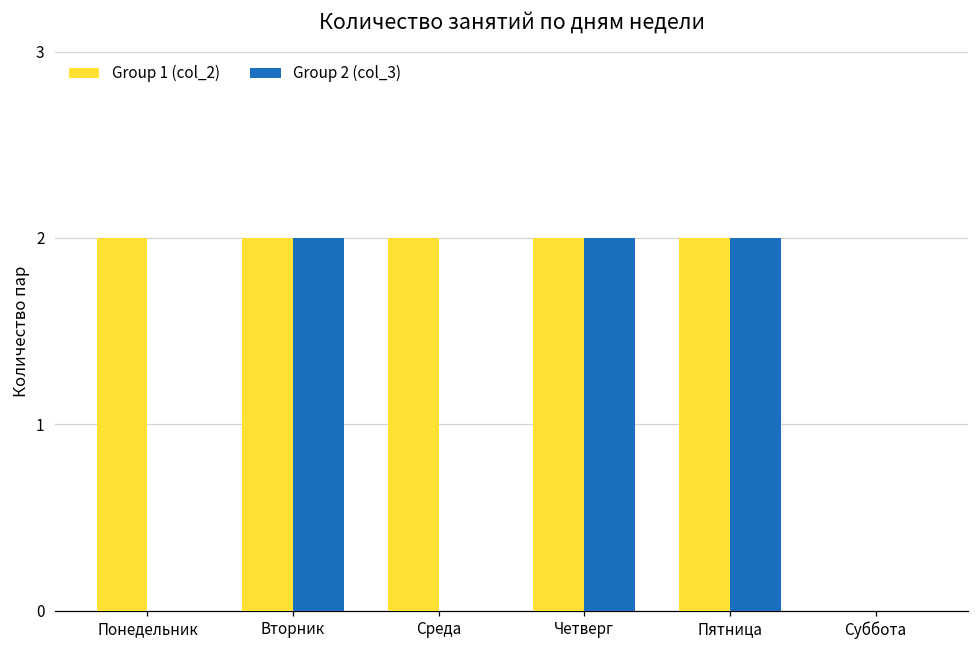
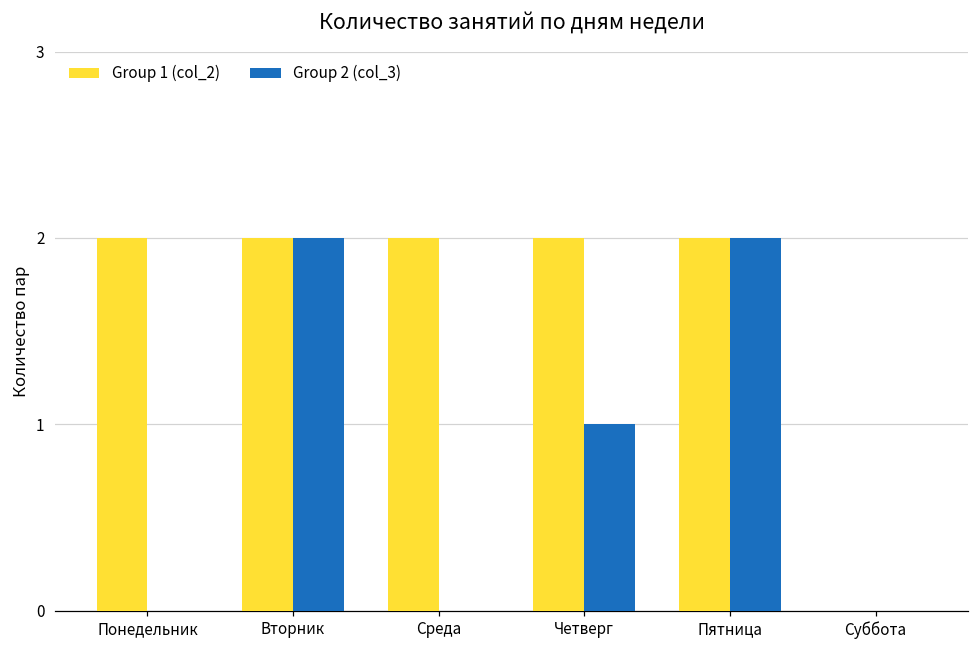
  {
    "Group 1 (col_2)": {
      "Понедельник": 2,
      "Вторник": 2,
      "Среда": 2,
      "Четверг": 2,
      "Пятница": 2,
      "Суббота": 0
    },
    "Group 2 (col_3)": {
      "Понедельник": 0,
      "Вторник": 2,
      "Среда": 0,
-     "Четверг": 2,
+     "Четверг": 1,
      "Пятница": 2,
      "Суббота": 0
    }
  }
